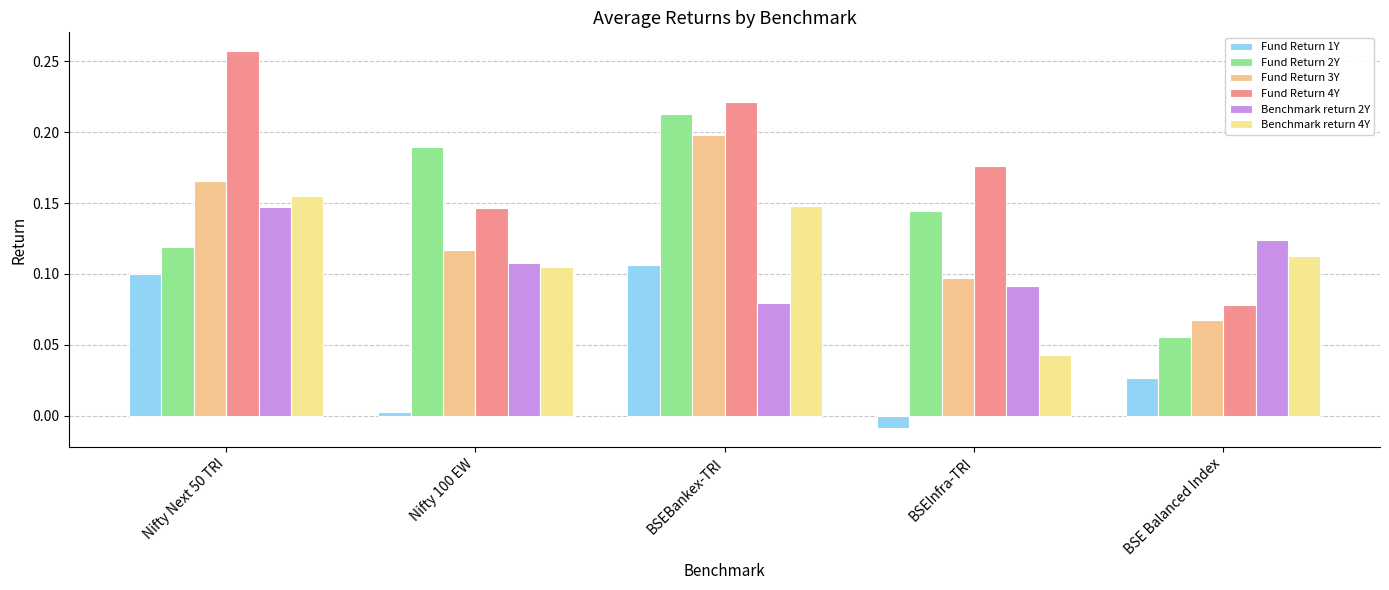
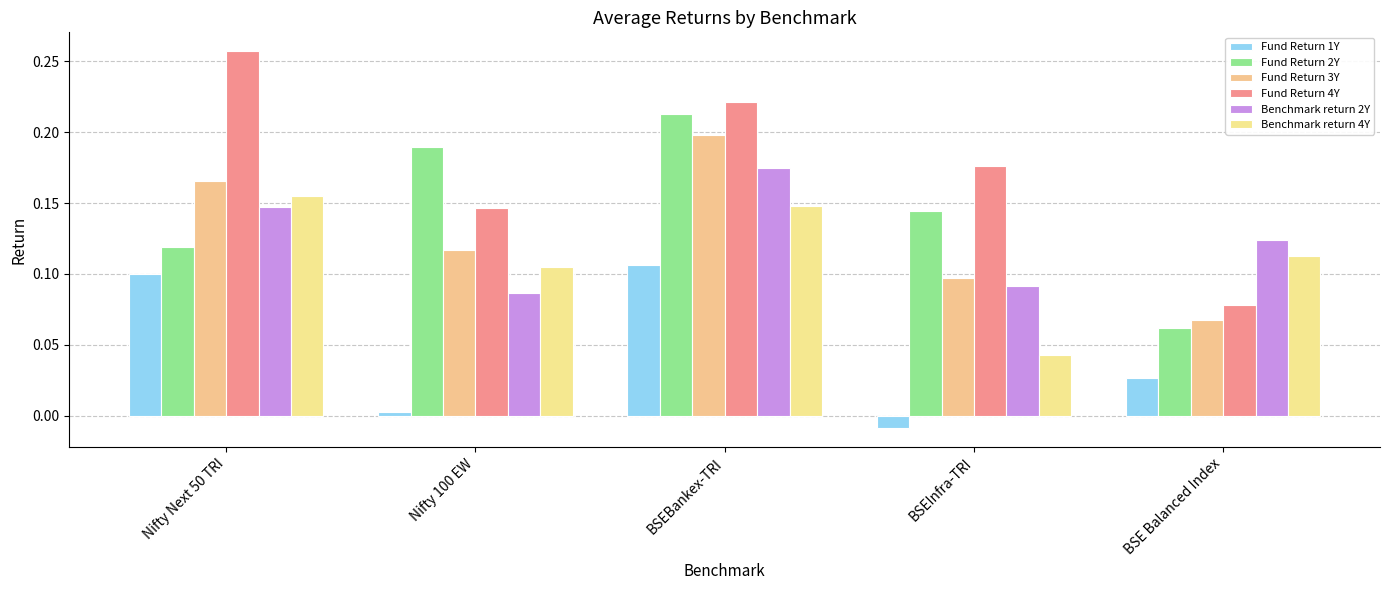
  {
    "Fund Return 1Y": {
      "Nifty Next 50 TRI": 0.100,
      "Nifty 100 EW": 0.002,
      "BSEBankex-TRI": 0.106,
      "BSEInfra-TRI": -0.009,
      "BSE Balanced Index": 0.027
    },
    "Fund Return 2Y": {
      "Nifty Next 50 TRI": 0.119,
      "Nifty 100 EW": 0.189,
      "BSEBankex-TRI": 0.213,
      "BSEInfra-TRI": 0.144,
-     "BSE Balanced Index": 0.056
+     "BSE Balanced Index": 0.062
    },
    "Benchmark return 2Y": {
      "Nifty Next 50 TRI": 0.147,
-     "Nifty 100 EW": 0.108,
-     "BSEBankex-TRI": 0.079,
+     "Nifty 100 EW": 0.087,
+     "BSEBankex-TRI": 0.174,
      "BSEInfra-TRI": 0.092,
      "BSE Balanced Index": 0.124
    }
  }
